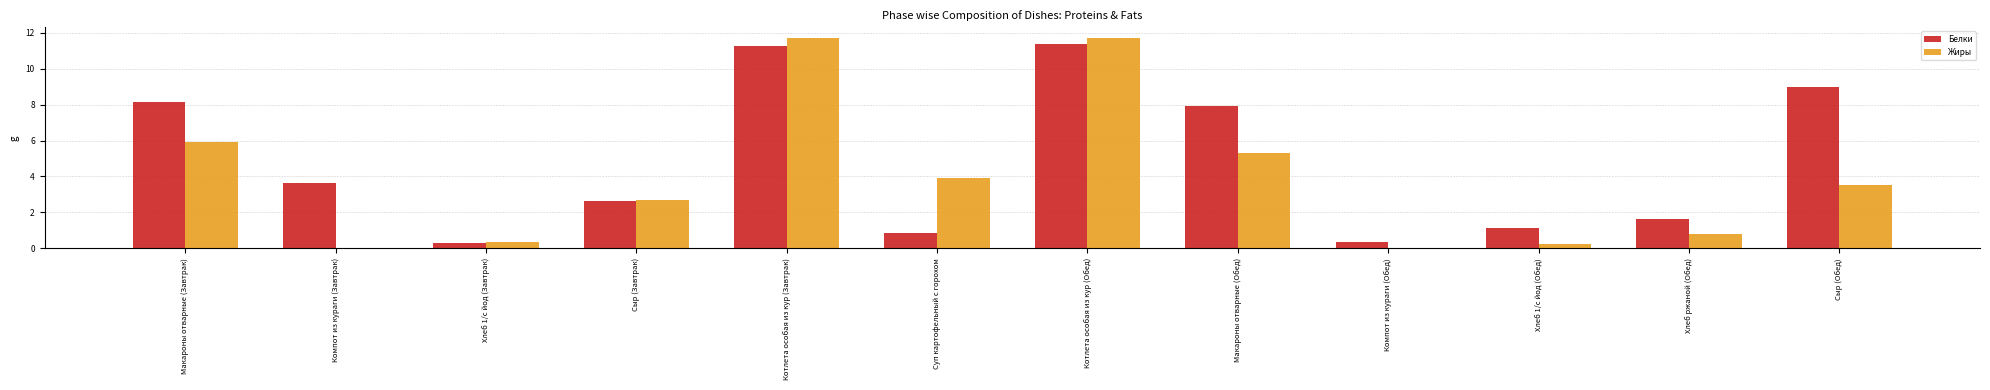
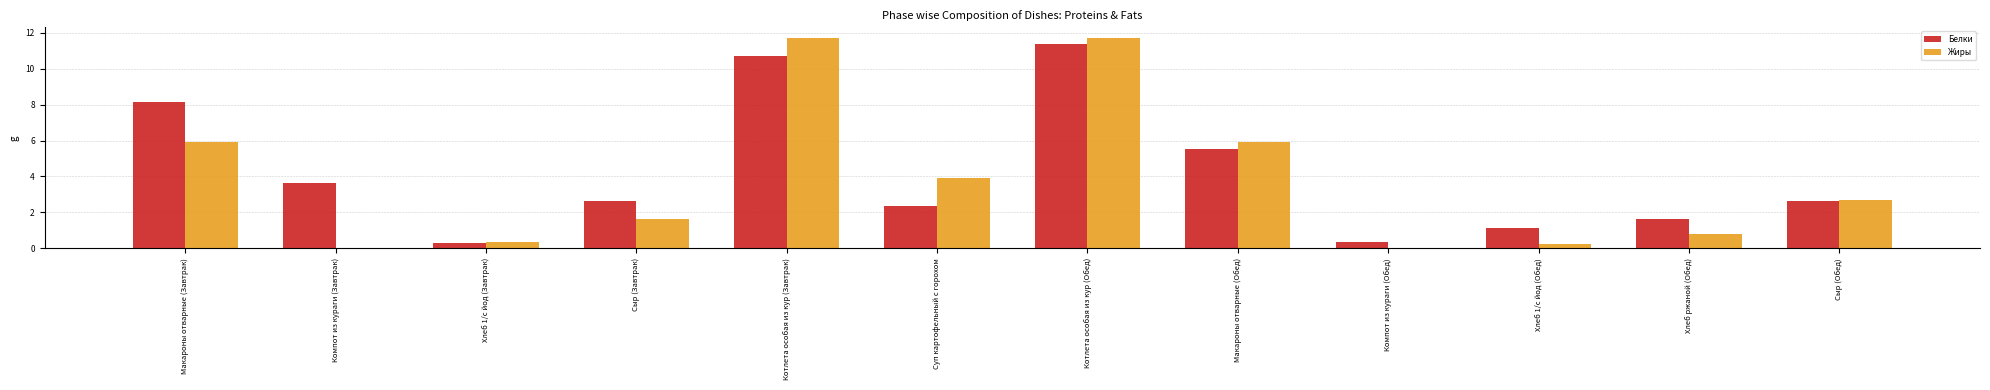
  {
    "Белки": {
      "Макароны отварные (Завтрак)": 8.1,
      "Компот из кураги (Завтрак)": 3.7,
      "Хлеб 1/с йод (Завтрак)": 0.3,
      "Сыр (Завтрак)": 2.6,
-     "Котлета особая из кур (Завтрак)": 11.3,
-     "Суп картофельный с горохом": 0.9,
+     "Котлета особая из кур (Завтрак)": 10.7,
+     "Суп картофельный с горохом": 2.3,
      "Котлета особая из кур (Обед)": 11.4,
-     "Макароны отварные (Обед)": 7.9,
+     "Макароны отварные (Обед)": 5.5,
      "Компот из кураги (Обед)": 0.3,
      "Хлеб 1/с йод (Обед)": 1.1,
      "Хлеб ржаной (Обед)": 1.6,
-     "Сыр (Обед)": 9.0
+     "Сыр (Обед)": 2.6
    },
    "Жиры": {
      "Макароны отварные (Завтрак)": 5.9,
      "Компот из кураги (Завтрак)": 0.0,
      "Хлеб 1/с йод (Завтрак)": 0.4,
-     "Сыр (Завтрак)": 2.7,
+     "Сыр (Завтрак)": 1.6,
      "Котлета особая из кур (Завтрак)": 11.7,
      "Суп картофельный с горохом": 3.9,
      "Котлета особая из кур (Обед)": 11.7,
-     "Макароны отварные (Обед)": 5.3,
+     "Макароны отварные (Обед)": 5.9,
      "Компот из кураги (Обед)": 0.0,
      "Хлеб 1/с йод (Обед)": 0.2,
      "Хлеб ржаной (Обед)": 0.8,
-     "Сыр (Обед)": 3.5
+     "Сыр (Обед)": 2.7
    }
  }
